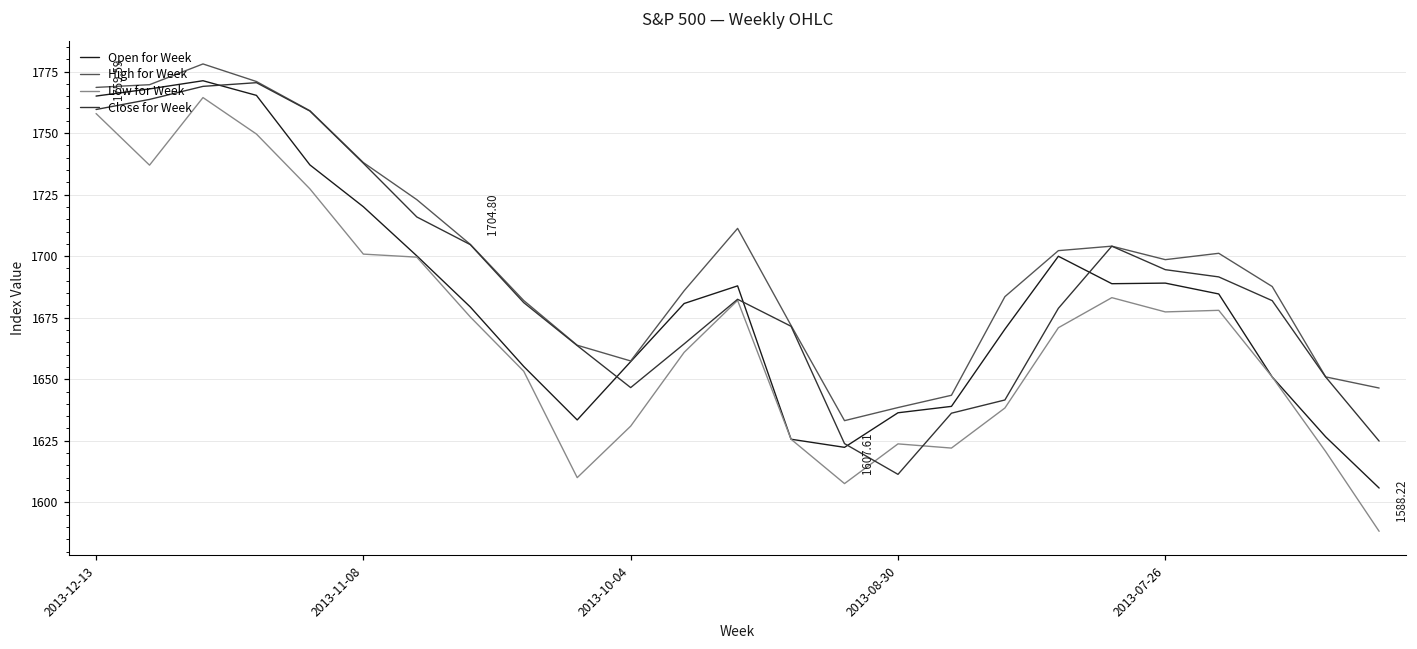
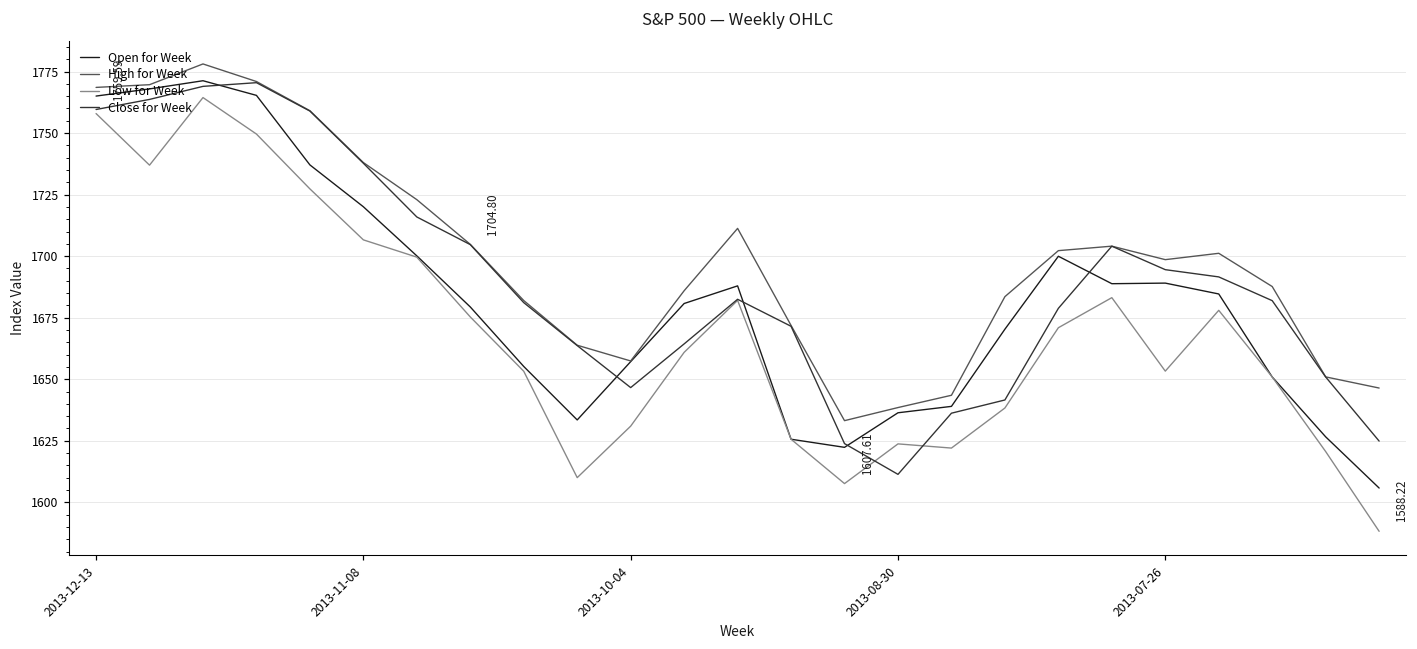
  {
    "Low for Week": {
      "2013-12-13": 1758,
-     "2013-11-08": 1701,
+     "2013-11-08": 1707,
      "2013-10-04": 1631,
      "2013-08-30": 1624,
-     "2013-07-26": 1677
+     "2013-07-26": 1653
    }
  }
